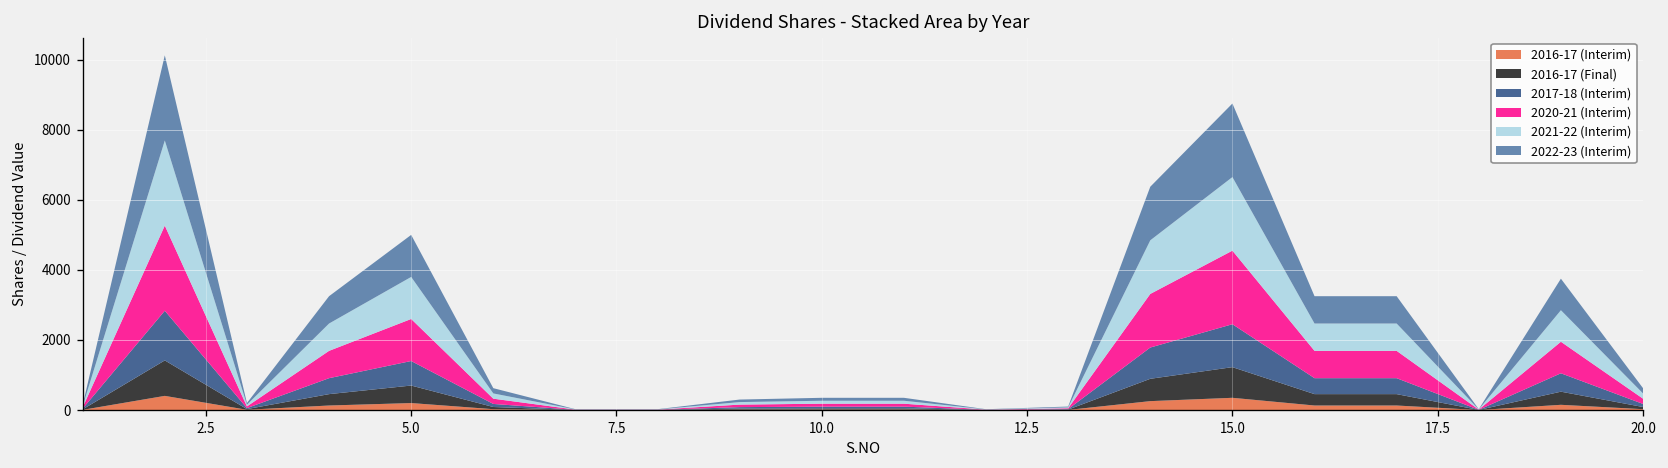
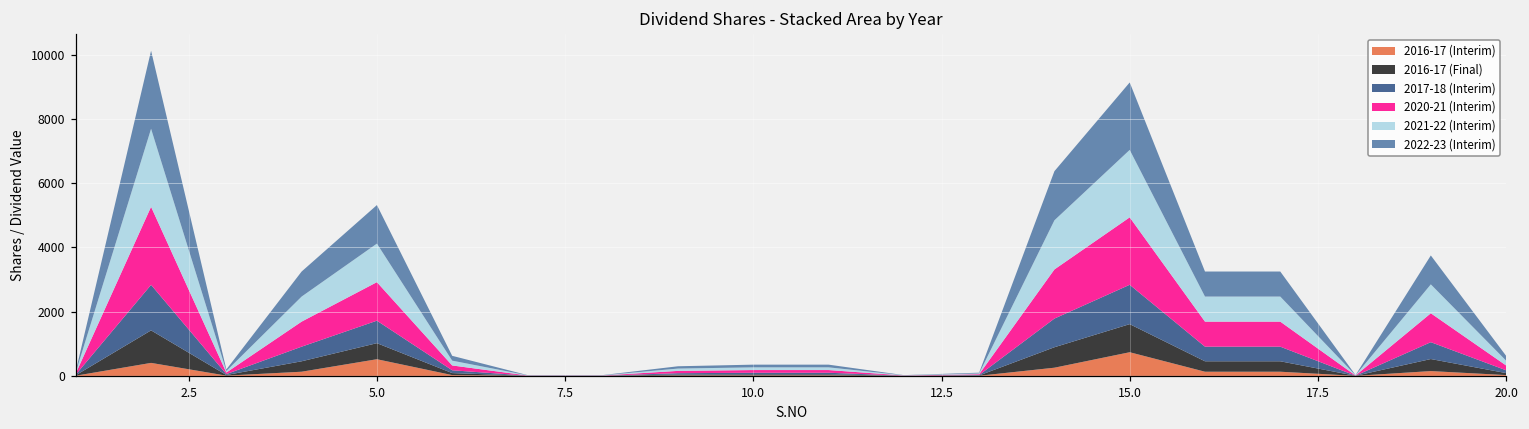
  {
    "2016-17 (Interim)": {
-     "5.0": 200,
-     "15.0": 400
+     "5.0": 500,
+     "15.0": 700
    },
    "2016-17 (Final)": {
      "5.0": 500,
      "15.0": 900
    },
    "2020-21 (Interim)": {
      "5.0": 1200,
      "15.0": 2100,
      "20.0": 200
    },
    "2021-22 (Interim)": {
      "5.0": 1200,
      "15.0": 2100,
      "20.0": 200
    }
  }
